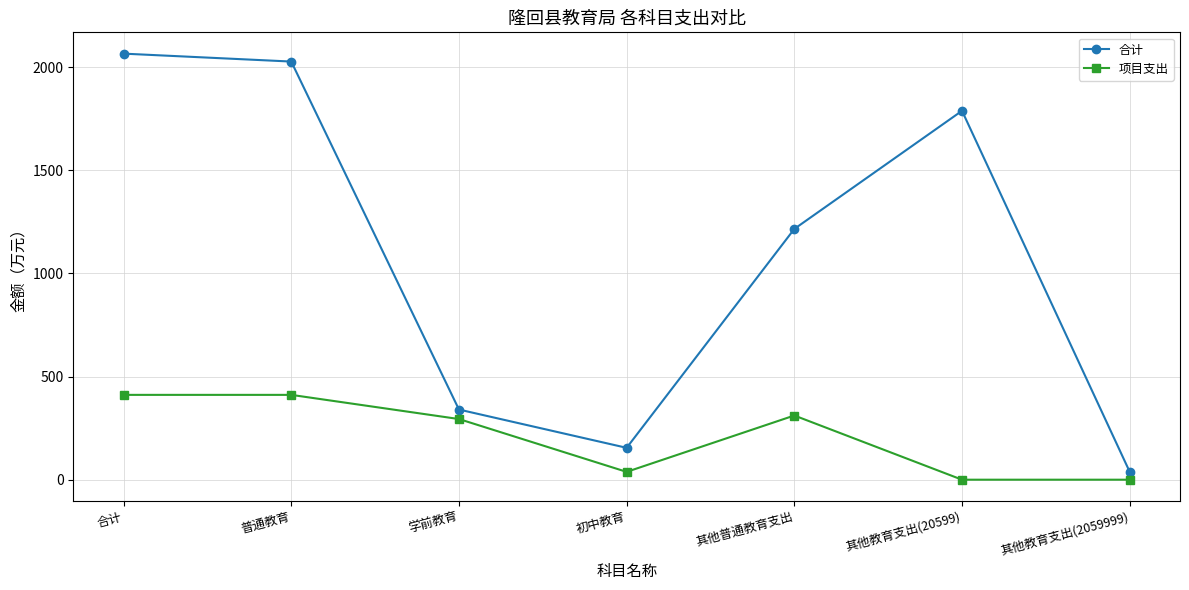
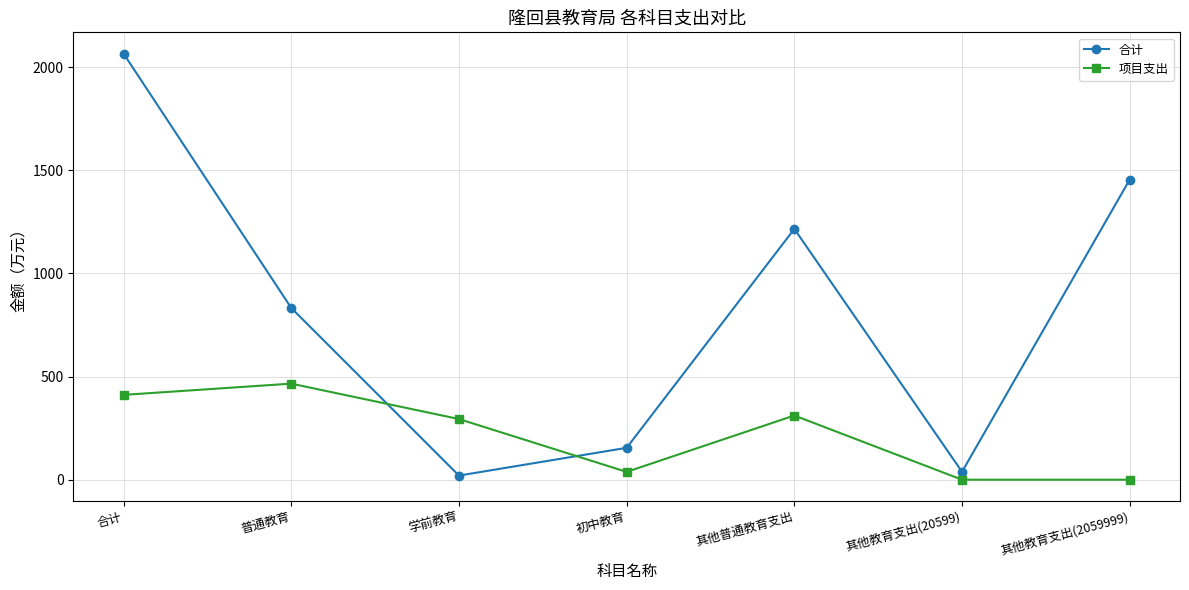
  {
    "合计": {
      "合计": 2070,
-     "普通教育": 2030,
-     "学前教育": 340,
+     "普通教育": 830,
+     "学前教育": 20,
      "初中教育": 150,
      "其他普通教育支出": 1220,
-     "其他教育支出(20599)": 1790,
-     "其他教育支出(2059999)": 40
+     "其他教育支出(20599)": 40,
+     "其他教育支出(2059999)": 1450
    },
    "项目支出": {
      "合计": 410,
-     "普通教育": 410,
+     "普通教育": 470,
      "学前教育": 290,
      "初中教育": 40,
      "其他普通教育支出": 310,
      "其他教育支出(20599)": 0,
      "其他教育支出(2059999)": 0
    }
  }
